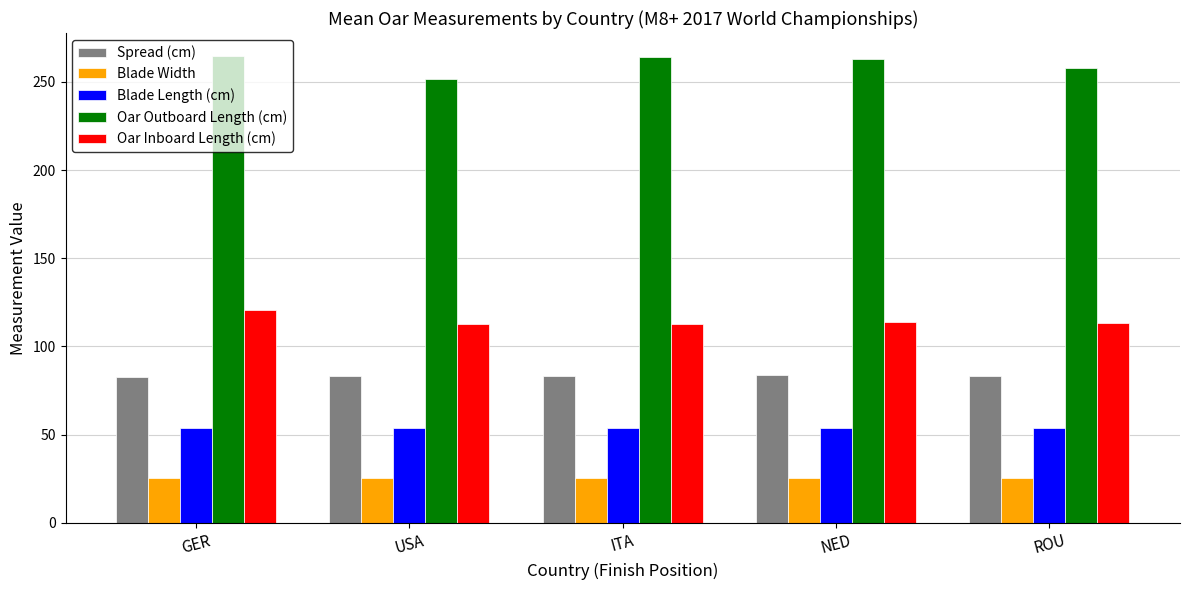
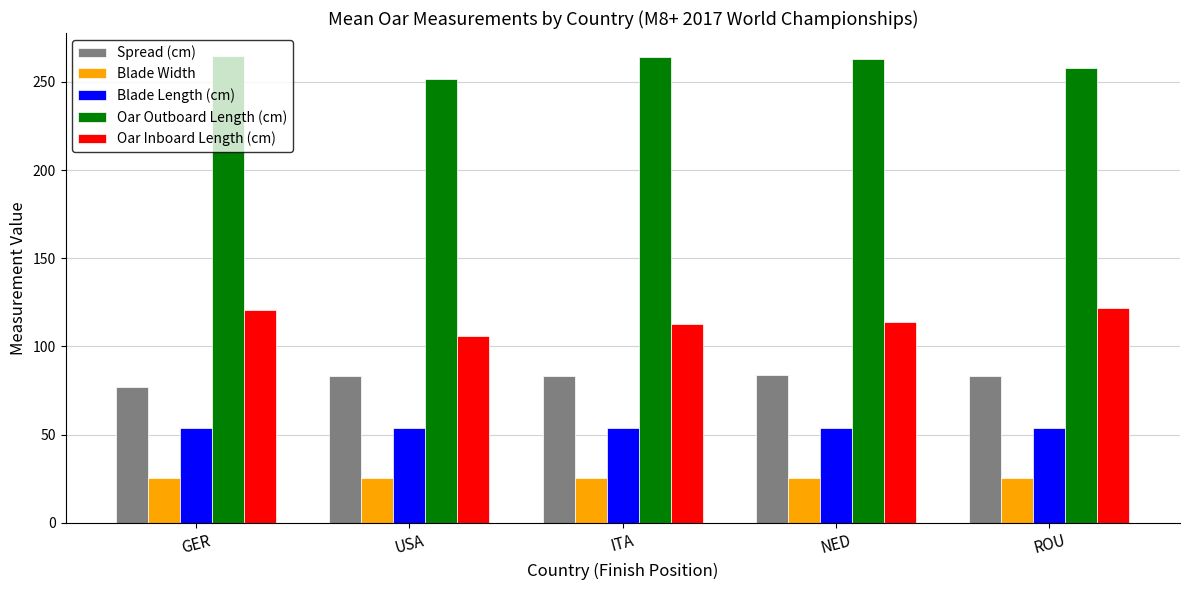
  {
    "Spread (cm)": {
-     "GER": 83,
+     "GER": 77,
      "USA": 83,
      "ITA": 84,
      "NED": 84,
      "ROU": 84
    },
    "Blade Width": {
      "GER": 25,
      "USA": 25,
      "ITA": 25,
      "NED": 25,
      "ROU": 25
    },
    "Blade Length (cm)": {
      "GER": 54,
      "USA": 54,
      "ITA": 54,
      "NED": 54,
      "ROU": 54
    },
    "Oar Outboard Length (cm)": {
      "USA": 252,
      "ITA": 264,
      "NED": 263,
      "ROU": 258
    },
    "Oar Inboard Length (cm)": {
      "GER": 121,
-     "USA": 113,
+     "USA": 106,
      "ITA": 113,
      "NED": 114,
-     "ROU": 114
+     "ROU": 122
    }
  }
